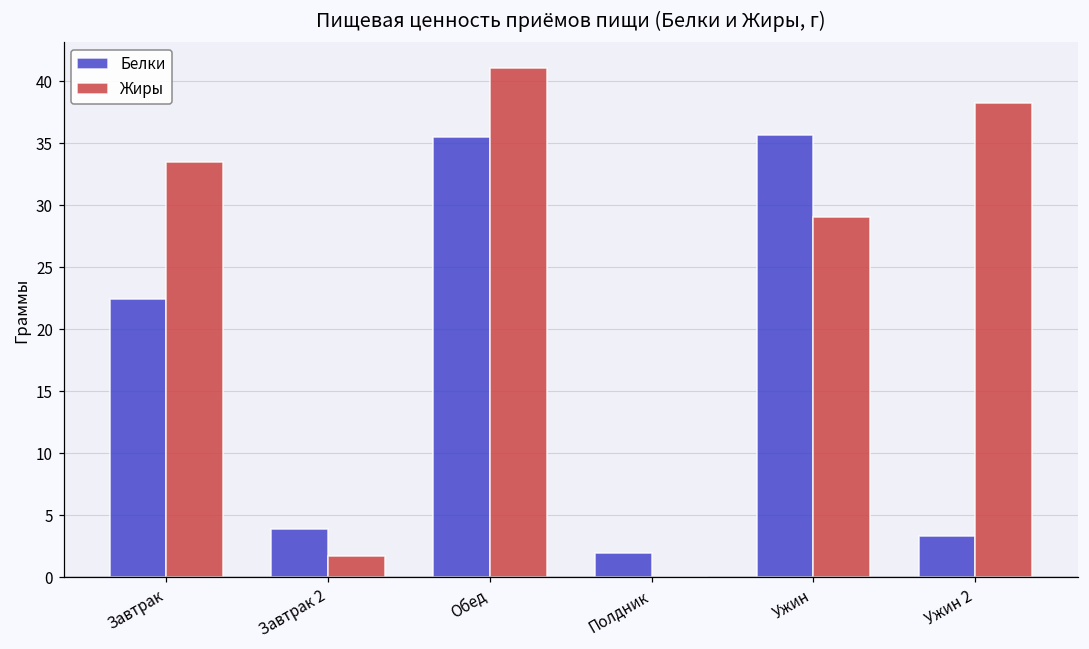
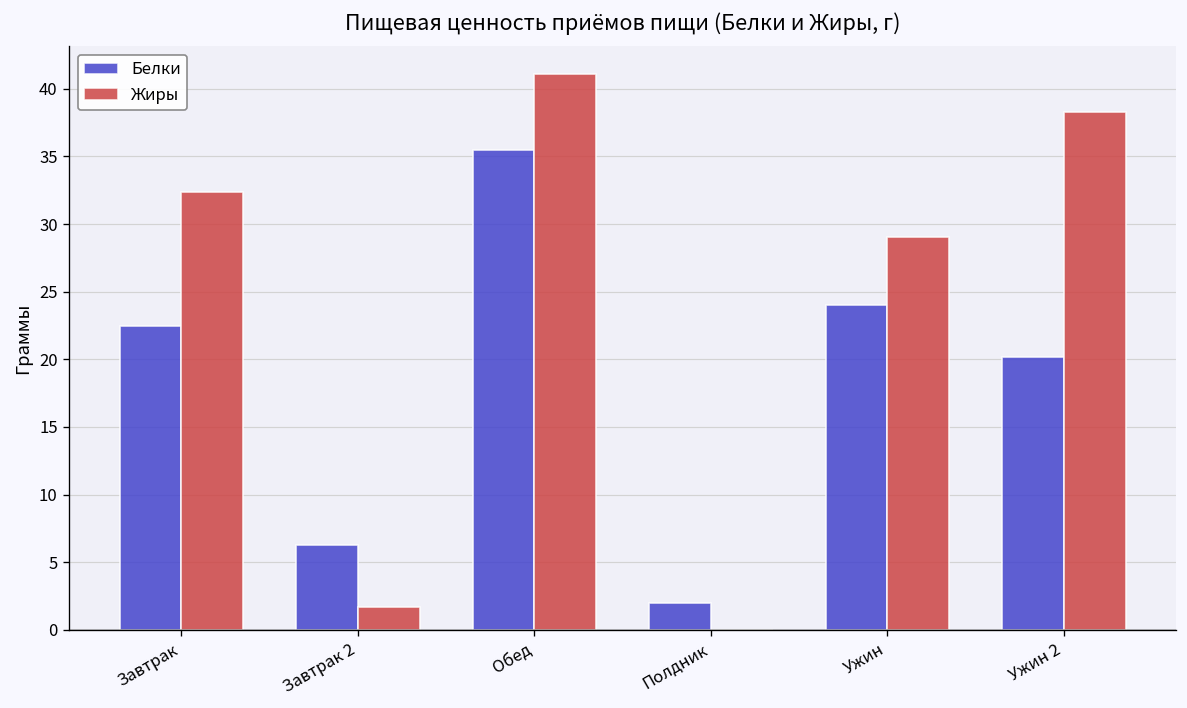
  {
    "Белки": {
      "Завтрак": 22.5,
-     "Завтрак 2": 3.9,
+     "Завтрак 2": 6.2,
      "Обед": 35.5,
      "Полдник": 2.0,
-     "Ужин": 35.7,
-     "Ужин 2": 3.3
+     "Ужин": 24.0,
+     "Ужин 2": 20.2
    },
    "Жиры": {
-     "Завтрак": 33.5,
+     "Завтрак": 32.4,
      "Завтрак 2": 1.7,
      "Обед": 41.1,
      "Полдник": 0.0,
      "Ужин": 29.0,
      "Ужин 2": 38.3
    }
  }
